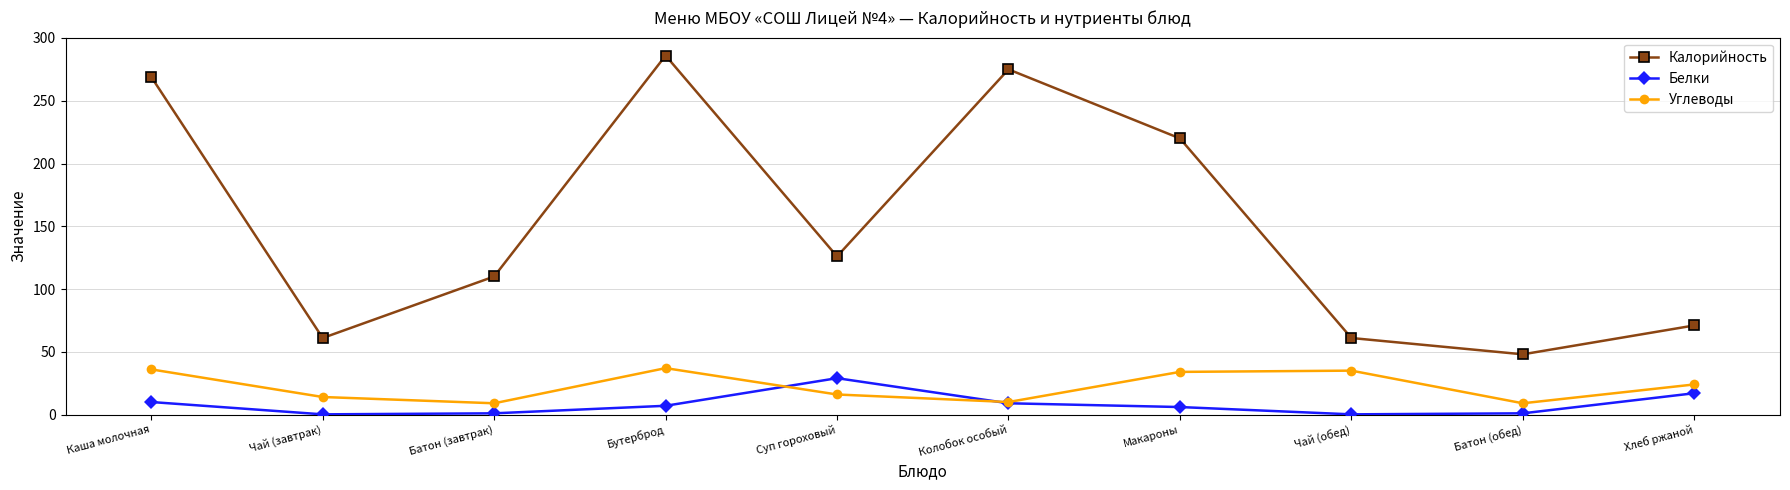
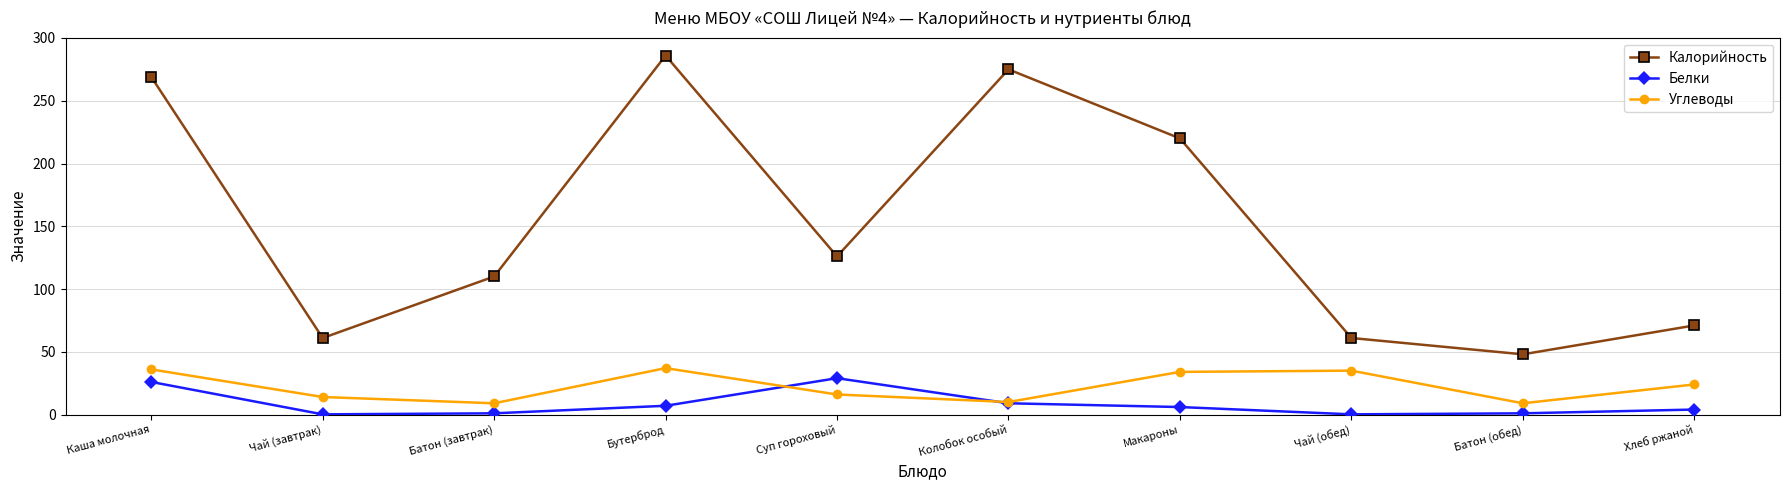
  {
    "Калорийность": {
      "Каша молочная": 269,
      "Чай (завтрак)": 61,
      "Батон (завтрак)": 110,
      "Бутерброд": 286,
      "Суп гороховый": 126,
      "Колобок особый": 275,
      "Макароны": 220,
      "Чай (обед)": 61,
      "Батон (обед)": 48,
      "Хлеб ржаной": 71
    },
    "Белки": {
-     "Каша молочная": 10,
+     "Каша молочная": 26,
      "Чай (завтрак)": 0,
      "Батон (завтрак)": 1,
      "Бутерброд": 7,
      "Суп гороховый": 29,
      "Макароны": 6,
      "Чай (обед)": 0,
      "Батон (обед)": 1,
-     "Хлеб ржаной": 17
+     "Хлеб ржаной": 4
    },
    "Углеводы": {
      "Каша молочная": 36,
      "Чай (завтрак)": 14,
      "Батон (завтрак)": 9,
      "Бутерброд": 37,
      "Суп гороховый": 16,
      "Макароны": 34,
      "Чай (обед)": 35,
      "Батон (обед)": 9,
      "Хлеб ржаной": 24
    }
  }
